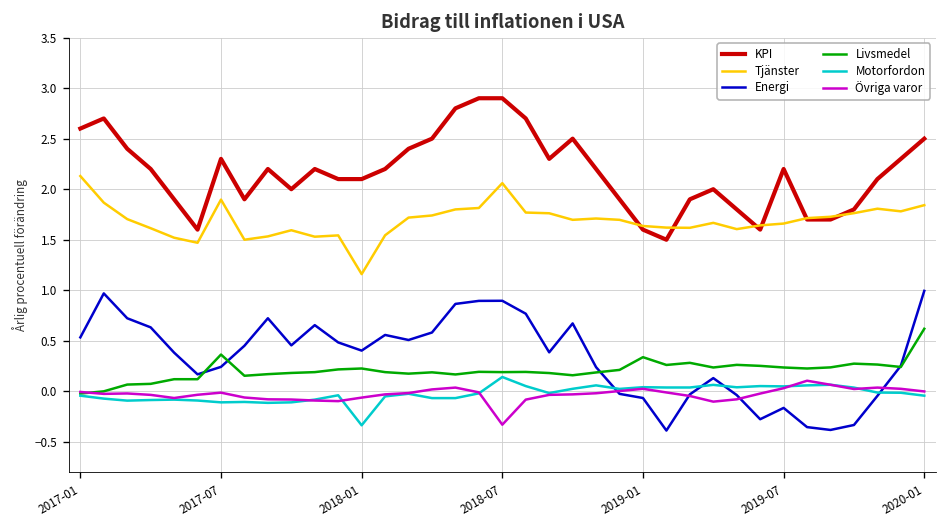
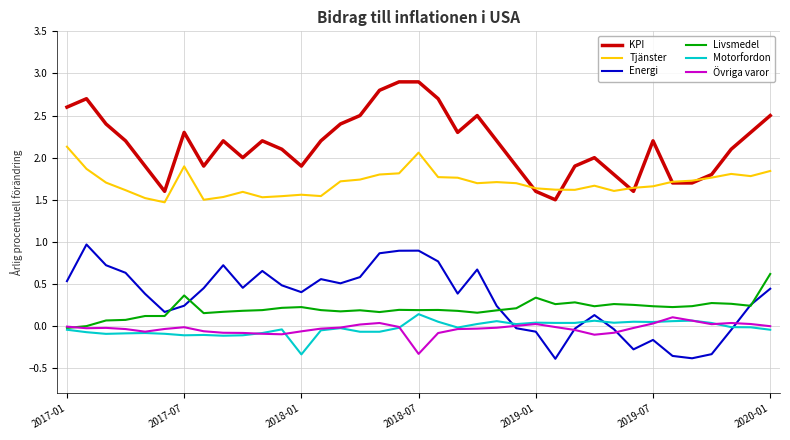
  {
    "KPI": {
      "2017-01": 2.6,
      "2017-07": 2.3,
-     "2018-01": 2.1,
+     "2018-01": 1.9,
      "2018-07": 2.9,
      "2019-01": 1.6,
      "2019-07": 2.2,
      "2020-01": 2.5
    },
    "Tjänster": {
      "2017-01": 2.1,
      "2017-07": 1.9,
-     "2018-01": 1.2,
+     "2018-01": 1.6,
      "2018-07": 2.1,
      "2019-01": 1.6,
      "2019-07": 1.7,
      "2020-01": 1.8
    },
    "Energi": {
      "2017-01": 0.5,
      "2017-07": 0.2,
      "2018-01": 0.4,
      "2018-07": 0.9,
      "2019-01": -0.1,
      "2019-07": -0.2,
-     "2020-01": 1.0
+     "2020-01": 0.4
    },
    "Livsmedel": {
      "2017-07": 0.4,
      "2018-01": 0.2,
      "2018-07": 0.2,
      "2019-01": 0.3,
      "2019-07": 0.2,
      "2020-01": 0.6
    },
    "Motorfordon": {
      "2017-07": -0.1,
      "2018-01": -0.3,
      "2018-07": 0.1,
      "2020-01": 0.0
    },
    "Övriga varor": {
      "2017-07": 0.0,
      "2018-01": -0.1,
      "2018-07": -0.3,
      "2020-01": 0.0
    }
  }
